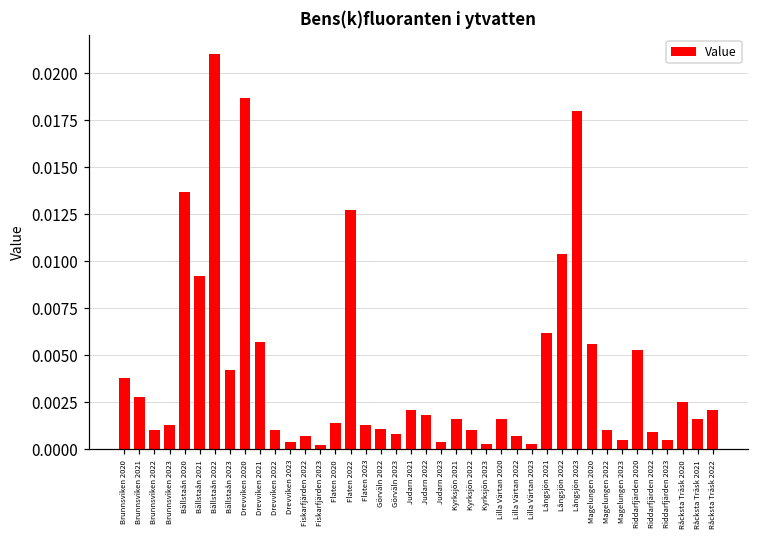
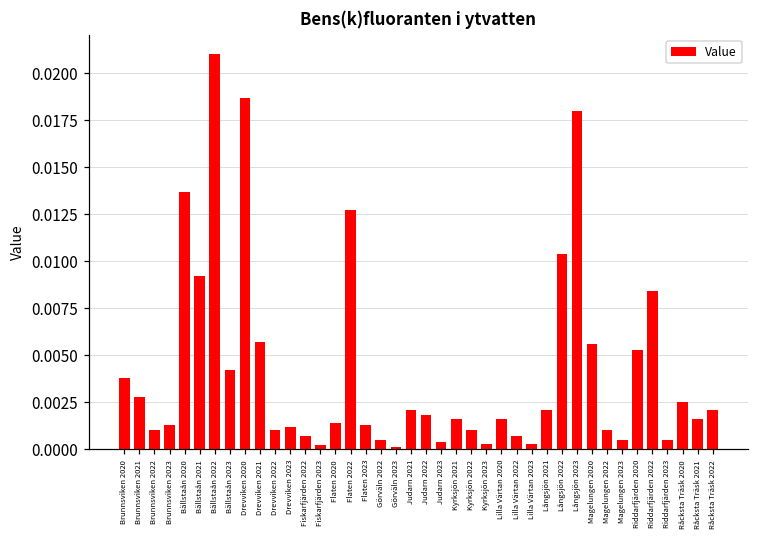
  {
    "Brunnsviken 2020": 0.0038,
    "Brunnsviken 2021": 0.0028,
    "Brunnsviken 2022": 0.0010,
    "Brunnsviken 2023": 0.0013,
    "Bällstaån 2020": 0.0137,
    "Bällstaån 2021": 0.0092,
    "Bällstaån 2022": 0.0210,
    "Bällstaån 2023": 0.0042,
    "Drevviken 2020": 0.0187,
    "Drevviken 2021": 0.0057,
    "Drevviken 2022": 0.0010,
-   "Drevviken 2023": 0.0004,
+   "Drevviken 2023": 0.0012,
    "Fiskarfjärden 2022": 0.0007,
    "Fiskarfjärden 2023": 0.0002,
    "Flaten 2020": 0.0014,
    "Flaten 2022": 0.0127,
    "Flaten 2023": 0.0013,
-   "Görväln 2022": 0.0011,
-   "Görväln 2023": 0.0008,
+   "Görväln 2022": 0.0005,
+   "Görväln 2023": 0.0001,
    "Judarn 2021": 0.0021,
    "Judarn 2022": 0.0018,
    "Judarn 2023": 0.0004,
    "Kyrksjön 2021": 0.0016,
    "Kyrksjön 2022": 0.0010,
    "Kyrksjön 2023": 0.0003,
    "Lilla Värtan 2020": 0.0016,
    "Lilla Värtan 2022": 0.0007,
    "Lilla Värtan 2023": 0.0003,
-   "Långsjön 2021": 0.0062,
+   "Långsjön 2021": 0.0021,
    "Långsjön 2022": 0.0104,
    "Långsjön 2023": 0.0180,
    "Magelungen 2020": 0.0056,
    "Magelungen 2022": 0.0010,
    "Magelungen 2023": 0.0005,
    "Riddarfjärden 2020": 0.0053,
-   "Riddarfjärden 2022": 0.0009,
+   "Riddarfjärden 2022": 0.0084,
    "Riddarfjärden 2023": 0.0005,
    "Råcksta Träsk 2020": 0.0025,
    "Råcksta Träsk 2021": 0.0016,
    "Råcksta Träsk 2022": 0.0021
  }
